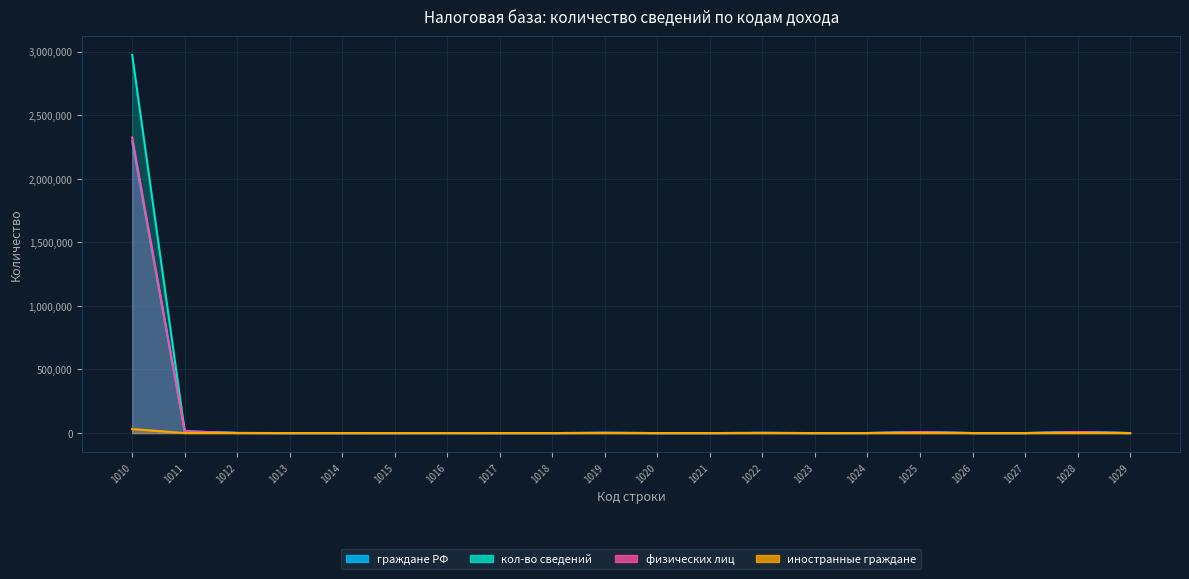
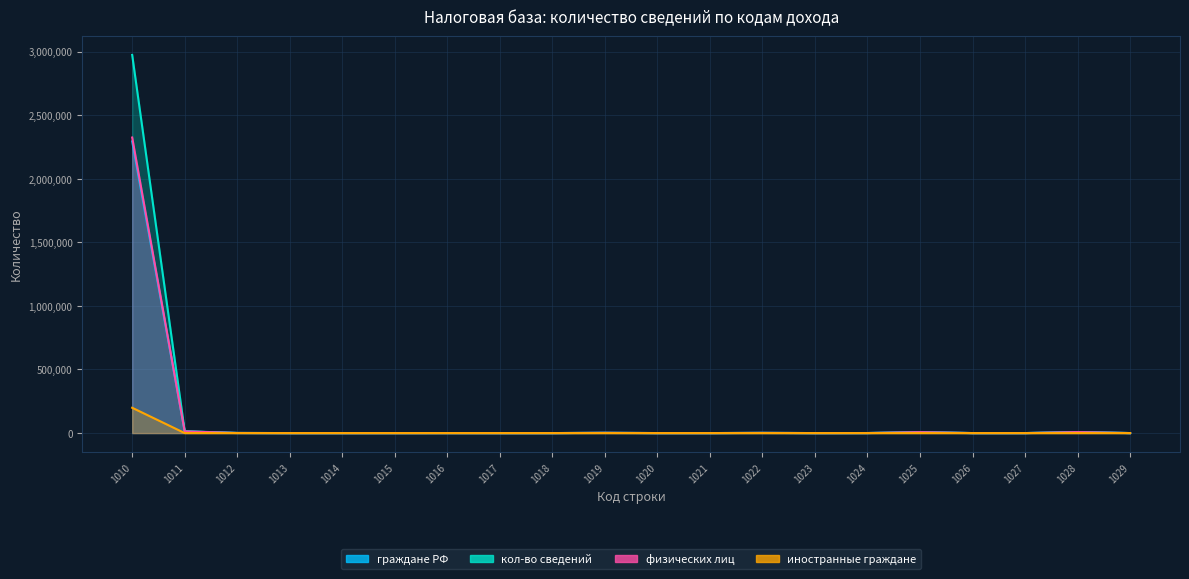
  {
    "физических лиц": {
      "1010": "2,320,000"
    },
    "иностранные граждане": {
-     "1010": "30,000"
+     "1010": "200,000"
    }
  }
